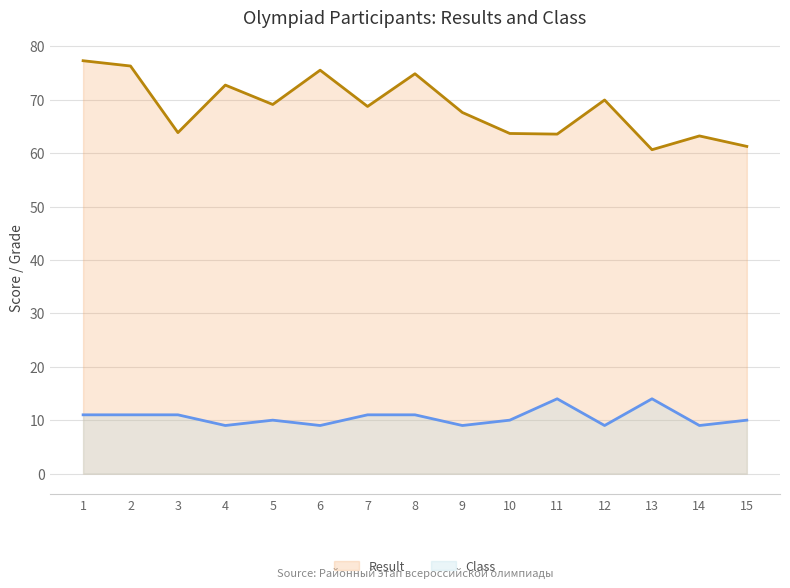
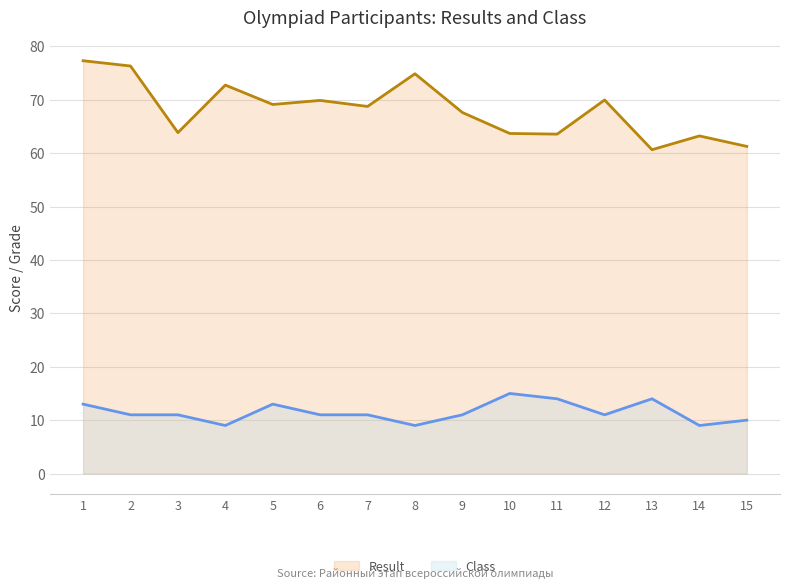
  {
    "Result": {
      "1": 77,
      "2": 76,
      "3": 64,
      "4": 73,
      "5": 69,
-     "6": 76,
+     "6": 70,
      "7": 69,
      "8": 75,
      "9": 68,
      "10": 64,
      "11": 64,
      "12": 70,
      "13": 61,
      "14": 63,
      "15": 61
    },
    "Class": {
-     "1": 11,
+     "1": 13,
      "2": 11,
      "3": 11,
      "4": 9,
-     "5": 10,
-     "6": 9,
+     "5": 13,
+     "6": 11,
      "7": 11,
-     "8": 11,
-     "9": 9,
-     "10": 10,
+     "8": 9,
+     "9": 11,
+     "10": 15,
      "11": 14,
-     "12": 9,
+     "12": 11,
      "13": 14,
      "14": 9,
      "15": 10
    }
  }
